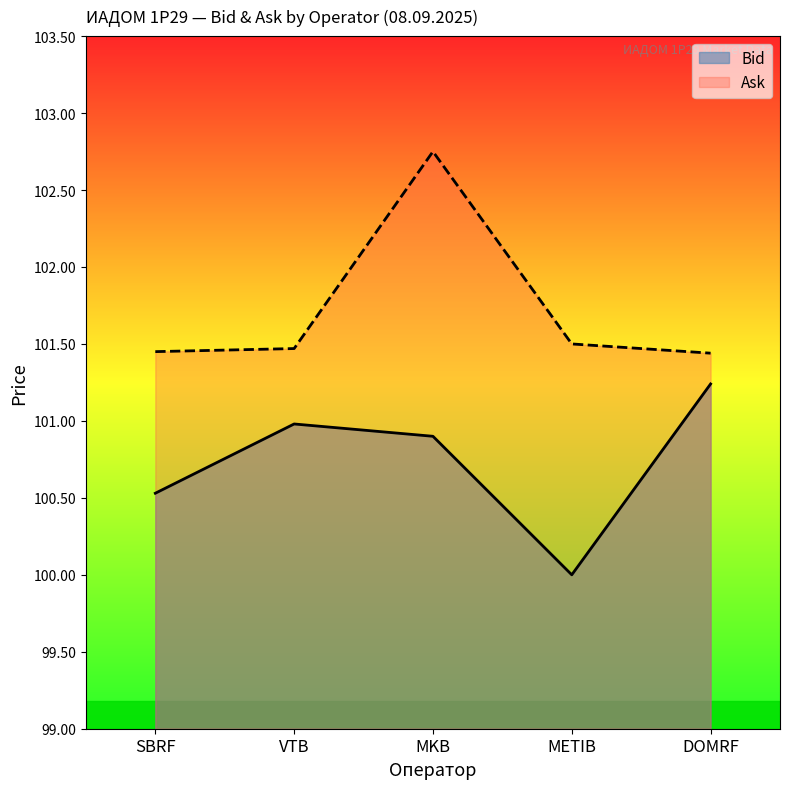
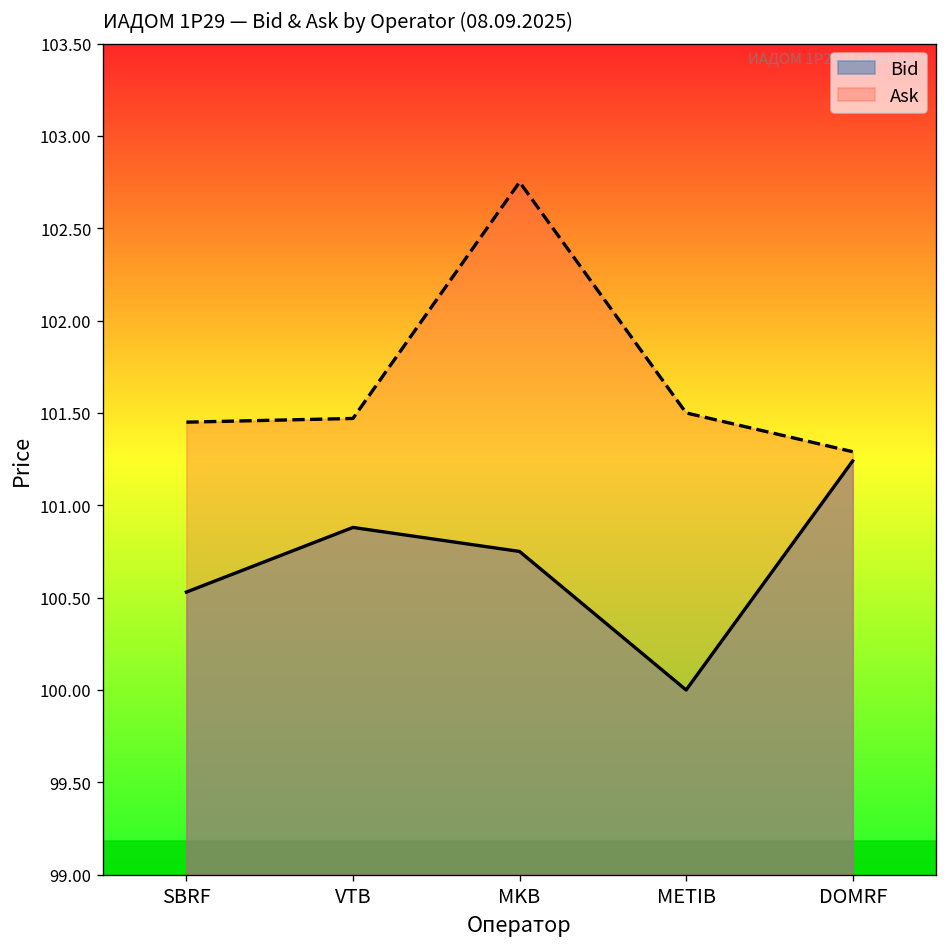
  {
    "Bid": {
      "SBRF": 100.53,
-     "VTB": 100.98,
-     "MKB": 100.90,
+     "VTB": 100.88,
+     "MKB": 100.75,
      "METIB": 100.00,
      "DOMRF": 101.24
    },
    "Ask": {
      "SBRF": 101.45,
      "VTB": 101.47,
      "MKB": 102.75,
      "METIB": 101.50,
-     "DOMRF": 101.44
+     "DOMRF": 101.29
    }
  }
